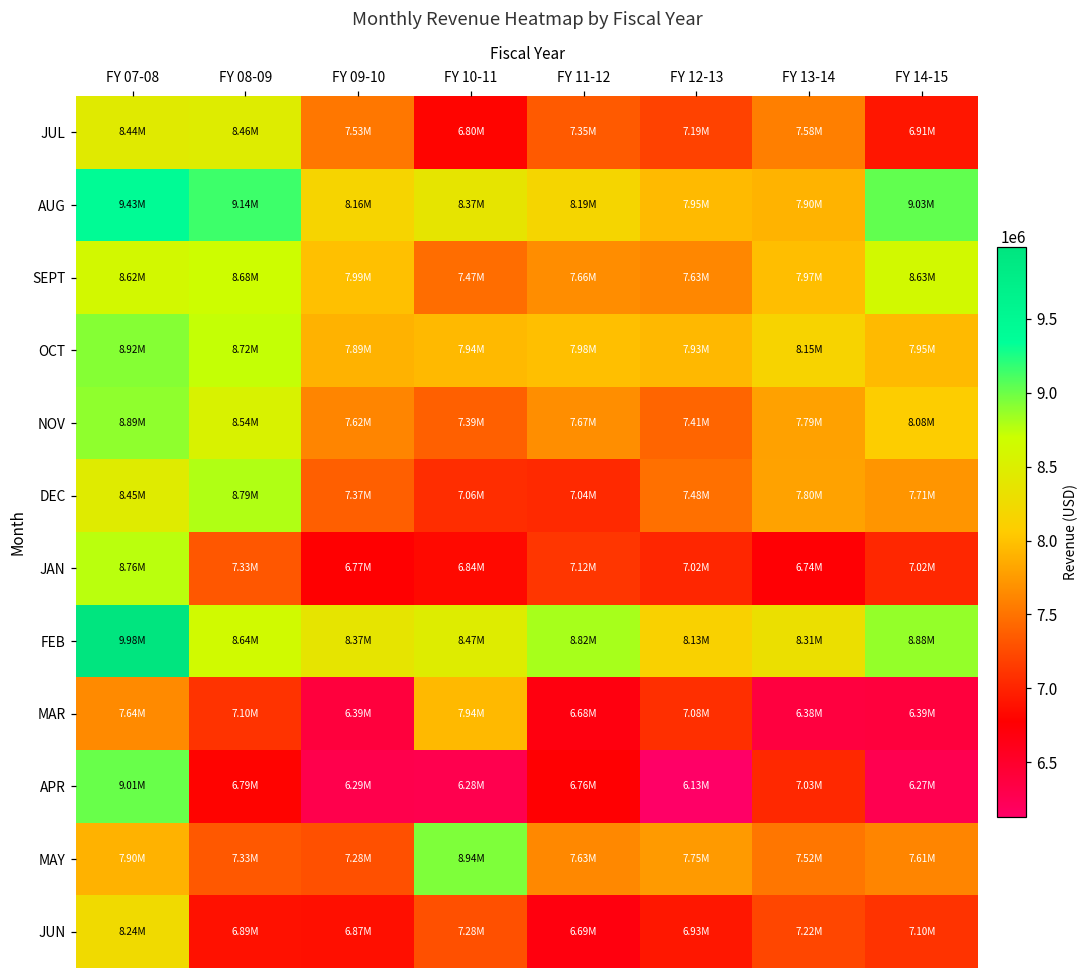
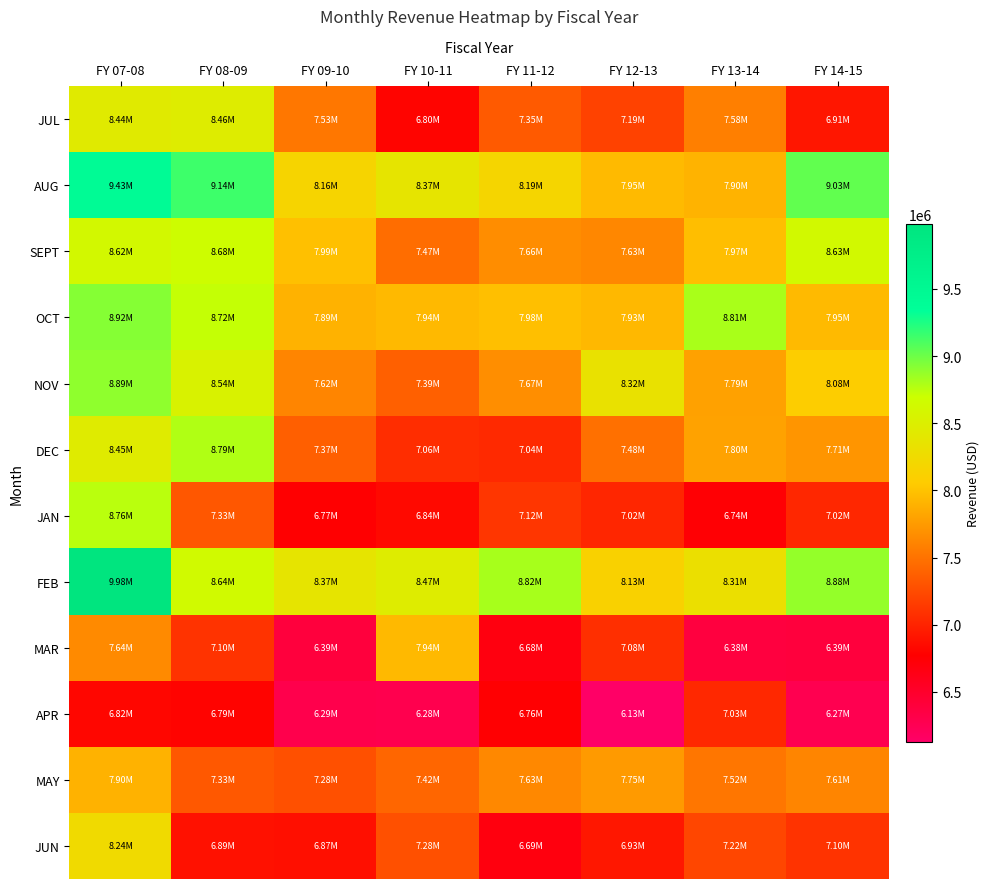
  {
    "JUL": {
      "FY 07-08": "8.44M",
      "FY 08-09": "8.46M",
      "FY 09-10": "7.53M",
      "FY 10-11": "6.80M",
      "FY 11-12": "7.35M",
      "FY 12-13": "7.19M",
      "FY 13-14": "7.58M",
      "FY 14-15": "6.91M"
    },
    "AUG": {
      "FY 07-08": "9.43M",
      "FY 08-09": "9.14M",
      "FY 09-10": "8.16M",
      "FY 10-11": "8.37M",
      "FY 11-12": "8.19M",
      "FY 12-13": "7.95M",
      "FY 13-14": "7.90M",
      "FY 14-15": "9.03M"
    },
    "SEPT": {
      "FY 07-08": "8.62M",
      "FY 08-09": "8.68M",
      "FY 09-10": "7.99M",
      "FY 10-11": "7.47M",
      "FY 11-12": "7.66M",
      "FY 12-13": "7.63M",
      "FY 13-14": "7.97M",
      "FY 14-15": "8.63M"
    },
    "OCT": {
      "FY 07-08": "8.92M",
      "FY 08-09": "8.72M",
      "FY 09-10": "7.89M",
      "FY 10-11": "7.94M",
      "FY 11-12": "7.98M",
      "FY 12-13": "7.93M",
-     "FY 13-14": "8.15M",
+     "FY 13-14": "8.81M",
      "FY 14-15": "7.95M"
    },
    "NOV": {
      "FY 07-08": "8.89M",
      "FY 08-09": "8.54M",
      "FY 09-10": "7.62M",
      "FY 10-11": "7.39M",
      "FY 11-12": "7.67M",
-     "FY 12-13": "7.41M",
+     "FY 12-13": "8.32M",
      "FY 13-14": "7.79M",
      "FY 14-15": "8.08M"
    },
    "DEC": {
      "FY 07-08": "8.45M",
      "FY 08-09": "8.79M",
      "FY 09-10": "7.37M",
      "FY 10-11": "7.06M",
      "FY 11-12": "7.04M",
      "FY 12-13": "7.48M",
      "FY 13-14": "7.80M",
      "FY 14-15": "7.71M"
    },
    "JAN": {
      "FY 07-08": "8.76M",
      "FY 08-09": "7.33M",
      "FY 09-10": "6.77M",
      "FY 10-11": "6.84M",
      "FY 11-12": "7.12M",
      "FY 12-13": "7.02M",
      "FY 13-14": "6.74M",
      "FY 14-15": "7.02M"
    },
    "FEB": {
      "FY 07-08": "9.98M",
      "FY 08-09": "8.64M",
      "FY 09-10": "8.37M",
      "FY 10-11": "8.47M",
      "FY 11-12": "8.82M",
      "FY 12-13": "8.13M",
      "FY 13-14": "8.31M",
      "FY 14-15": "8.88M"
    },
    "MAR": {
      "FY 07-08": "7.64M",
      "FY 08-09": "7.10M",
      "FY 09-10": "6.39M",
      "FY 10-11": "7.94M",
      "FY 11-12": "6.68M",
      "FY 12-13": "7.08M",
      "FY 13-14": "6.38M",
      "FY 14-15": "6.39M"
    },
    "APR": {
-     "FY 07-08": "9.01M",
+     "FY 07-08": "6.82M",
      "FY 08-09": "6.79M",
      "FY 09-10": "6.29M",
      "FY 10-11": "6.28M",
      "FY 11-12": "6.76M",
      "FY 12-13": "6.13M",
      "FY 13-14": "7.03M",
      "FY 14-15": "6.27M"
    },
    "MAY": {
      "FY 07-08": "7.90M",
      "FY 08-09": "7.33M",
      "FY 09-10": "7.28M",
-     "FY 10-11": "8.94M",
+     "FY 10-11": "7.42M",
      "FY 11-12": "7.63M",
      "FY 12-13": "7.75M",
      "FY 13-14": "7.52M",
      "FY 14-15": "7.61M"
    },
    "JUN": {
      "FY 07-08": "8.24M",
      "FY 08-09": "6.89M",
      "FY 09-10": "6.87M",
      "FY 10-11": "7.28M",
      "FY 11-12": "6.69M",
      "FY 12-13": "6.93M",
      "FY 13-14": "7.22M",
      "FY 14-15": "7.10M"
    }
  }
